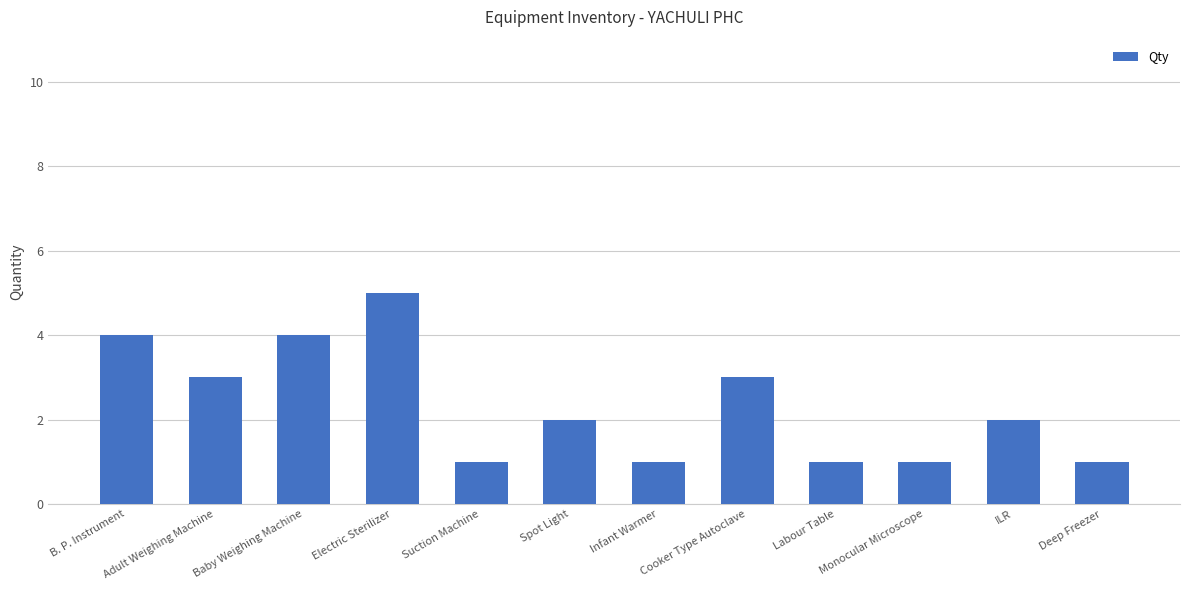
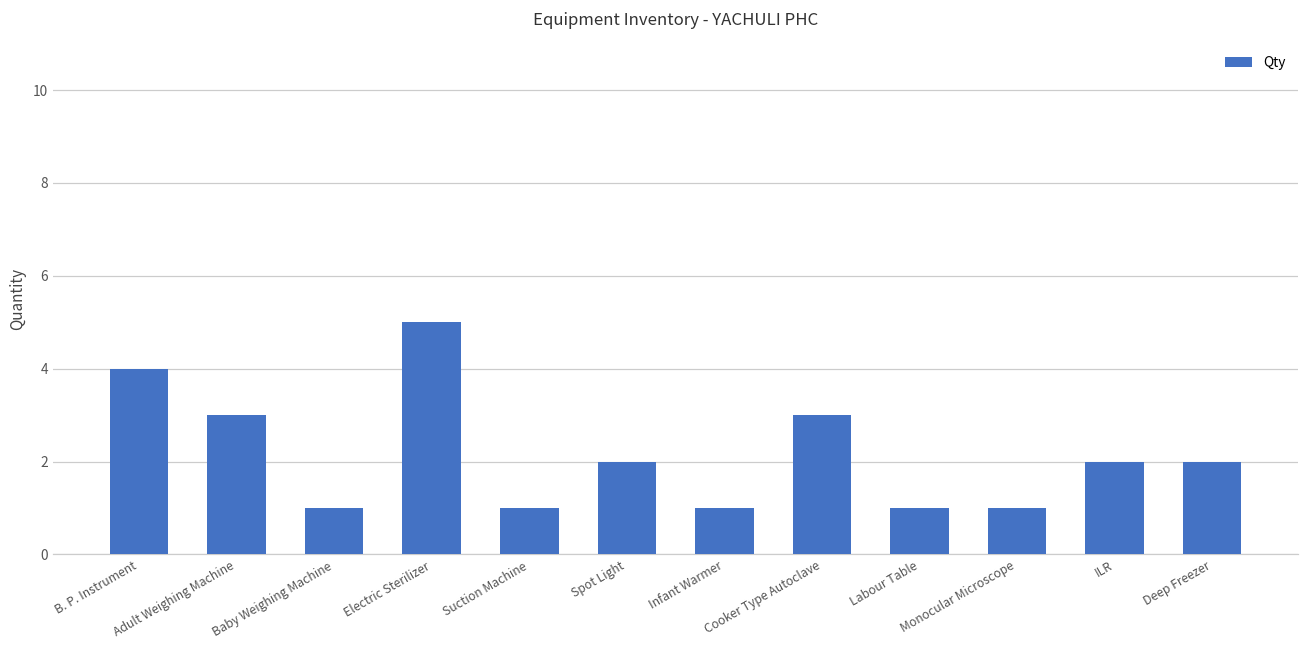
  {
    "B. P. Instrument": 4,
    "Adult Weighing Machine": 3,
-   "Baby Weighing Machine": 4,
+   "Baby Weighing Machine": 1,
    "Electric Sterilizer": 5,
    "Suction Machine": 1,
    "Spot Light": 2,
    "Infant Warmer": 1,
    "Cooker Type Autoclave": 3,
    "Labour Table": 1,
    "Monocular Microscope": 1,
    "ILR": 2,
-   "Deep Freezer": 1
+   "Deep Freezer": 2
  }
